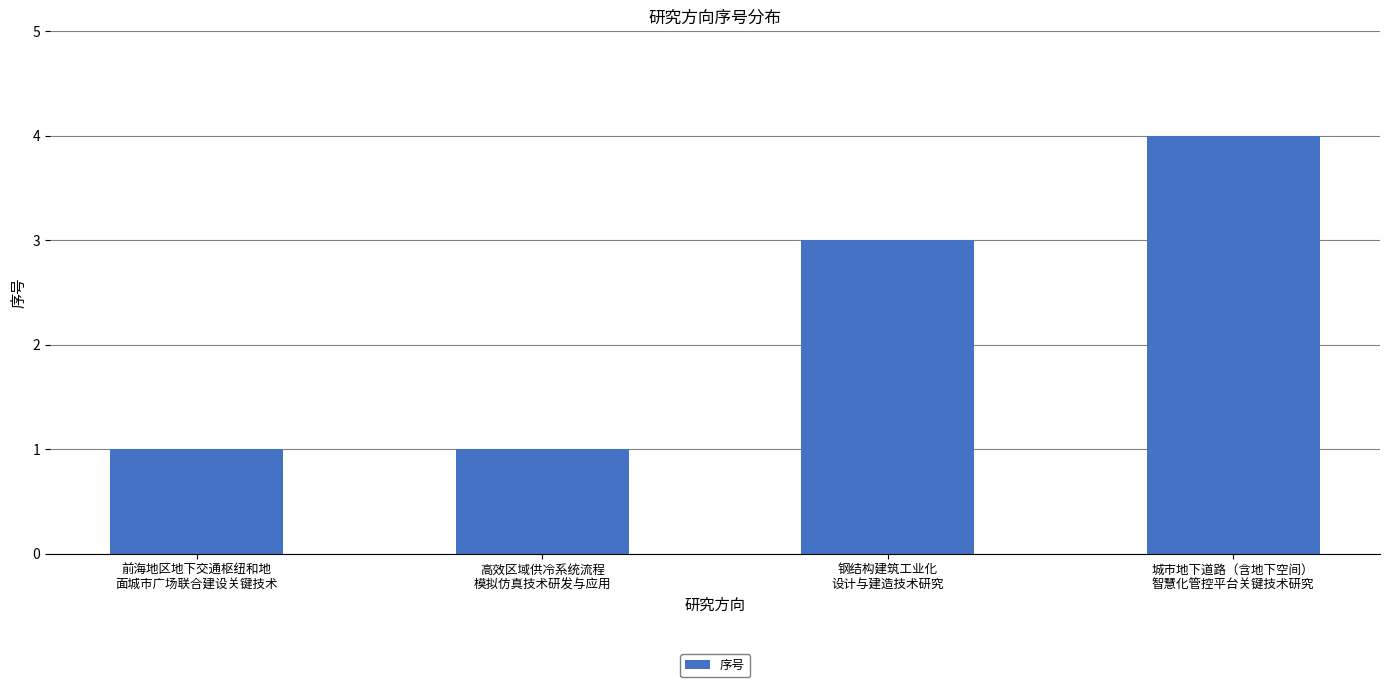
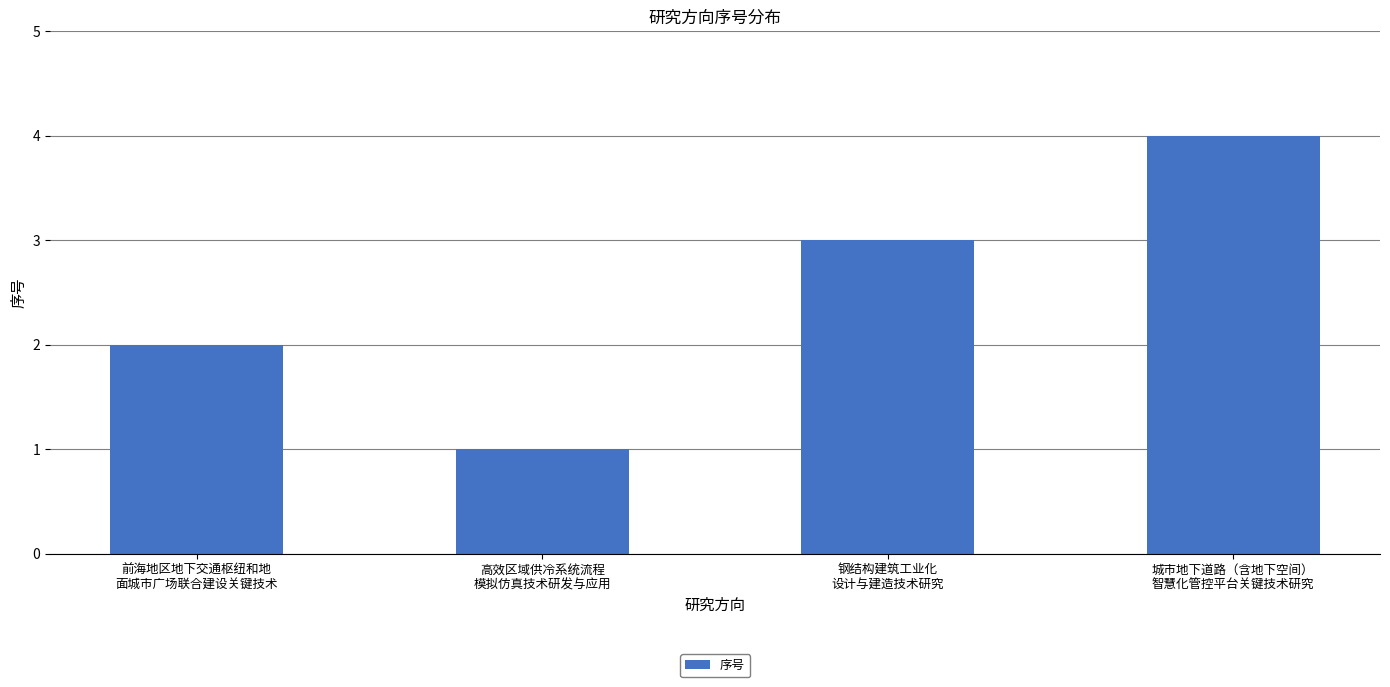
  {
-   "前海地区地下交通枢纽和地 面城市广场联合建设关键技术": 1,
+   "前海地区地下交通枢纽和地 面城市广场联合建设关键技术": 2,
    "高效区域供冷系统流程 模拟仿真技术研发与应用": 1,
    "钢结构建筑工业化 设计与建造技术研究": 3,
    "城市地下道路（含地下空间） 智慧化管控平台关键技术研究": 4
  }
